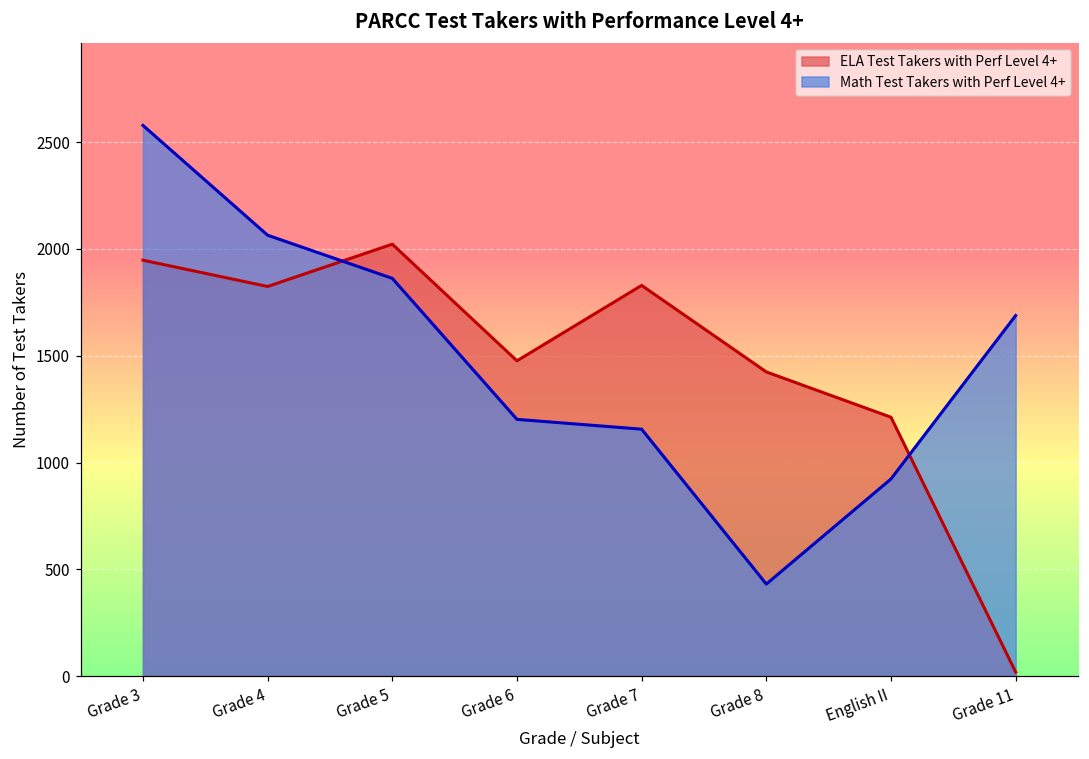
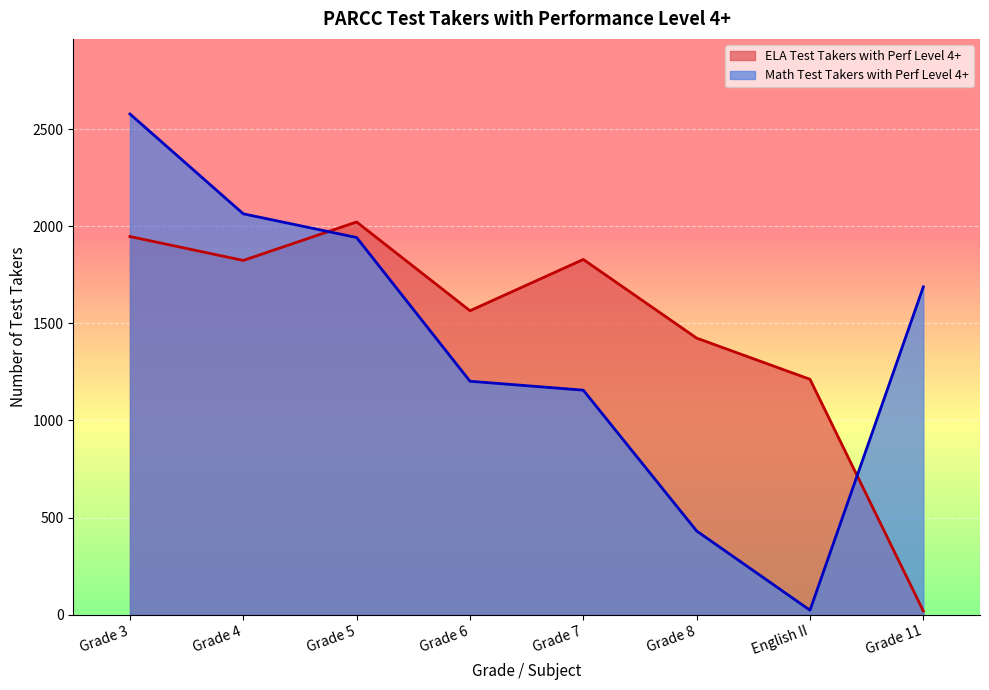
  {
    "ELA Test Takers with Perf Level 4+": {
      "Grade 3": 1950,
      "Grade 4": 1820,
      "Grade 5": 2020,
-     "Grade 6": 1480,
+     "Grade 6": 1570,
      "Grade 7": 1830,
      "Grade 8": 1420,
      "English II": 1210,
      "Grade 11": 20
    },
    "Math Test Takers with Perf Level 4+": {
      "Grade 3": 2580,
      "Grade 4": 2060,
-     "Grade 5": 1860,
+     "Grade 5": 1940,
      "Grade 6": 1200,
      "Grade 7": 1160,
      "Grade 8": 430,
-     "English II": 920,
+     "English II": 20,
      "Grade 11": 1690
    }
  }
